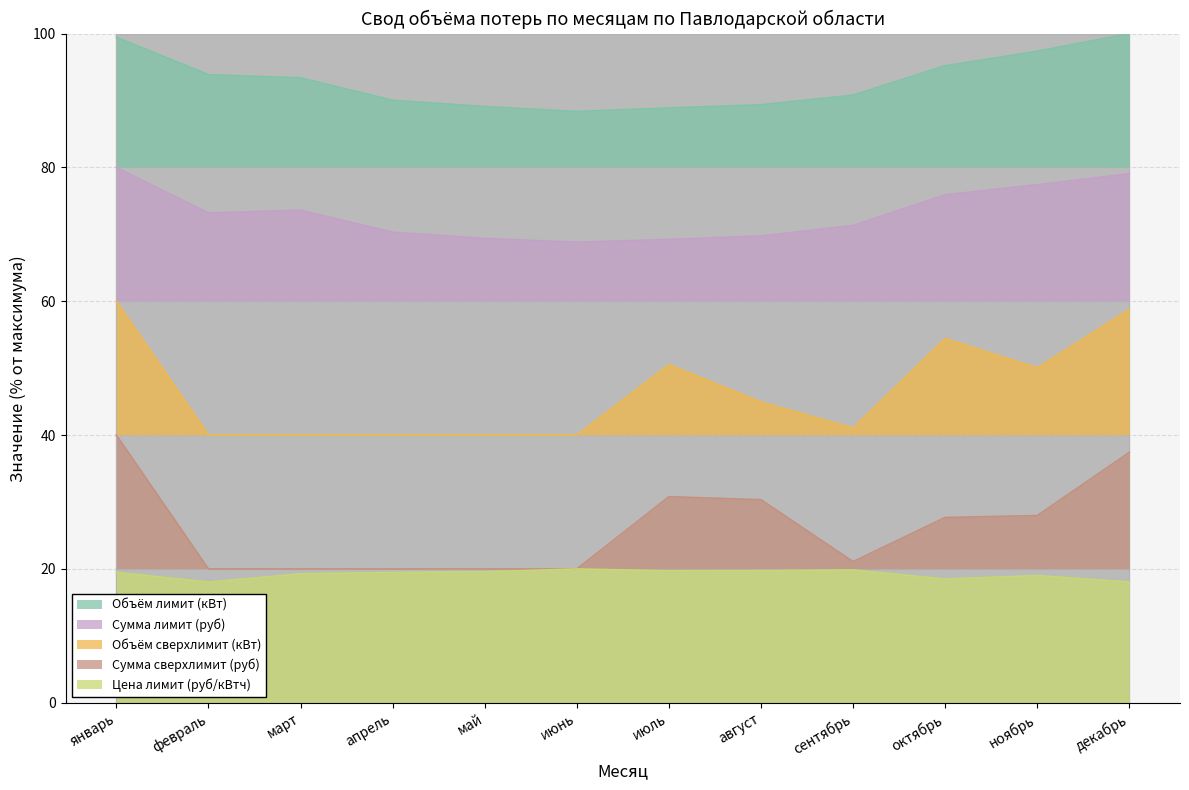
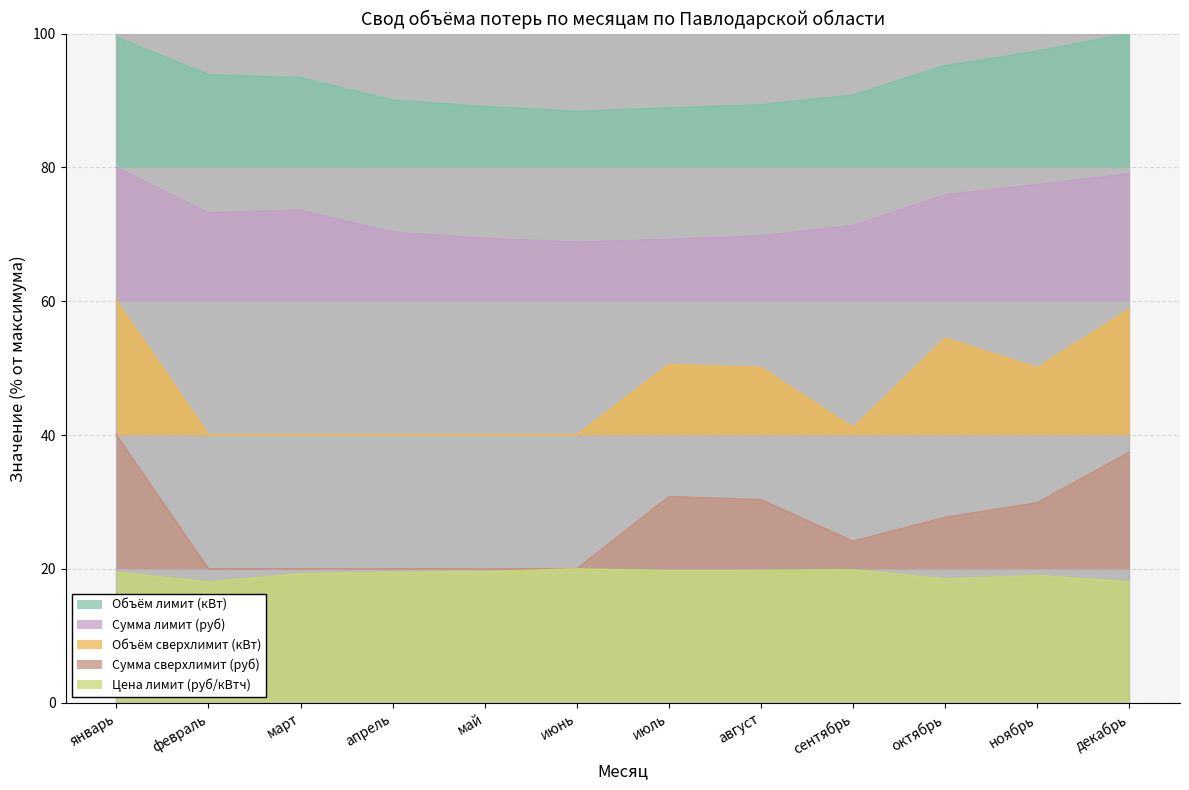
  {
    "Объём сверхлимит (кВт)": {
      "январь": 60,
      "февраль": 40,
      "март": 40,
      "апрель": 40,
      "май": 40,
      "июнь": 40,
      "июль": 51,
-     "август": 45,
+     "август": 50,
      "сентябрь": 41,
      "октябрь": 54,
      "ноябрь": 50,
      "декабрь": 59
    },
    "Сумма сверхлимит (руб)": {
      "январь": 40,
      "февраль": 20,
      "март": 20,
      "апрель": 20,
      "май": 20,
      "июль": 31,
      "август": 30,
-     "сентябрь": 21,
+     "сентябрь": 24,
      "октябрь": 28,
-     "ноябрь": 28,
+     "ноябрь": 30,
      "декабрь": 37
    },
    "Цена лимит (руб/кВтч)": {
      "январь": 19,
      "февраль": 18,
      "март": 19,
      "апрель": 19,
      "май": 20,
      "июль": 20,
      "август": 20,
      "сентябрь": 20,
      "октябрь": 18,
      "ноябрь": 19,
      "декабрь": 18
    }
  }
